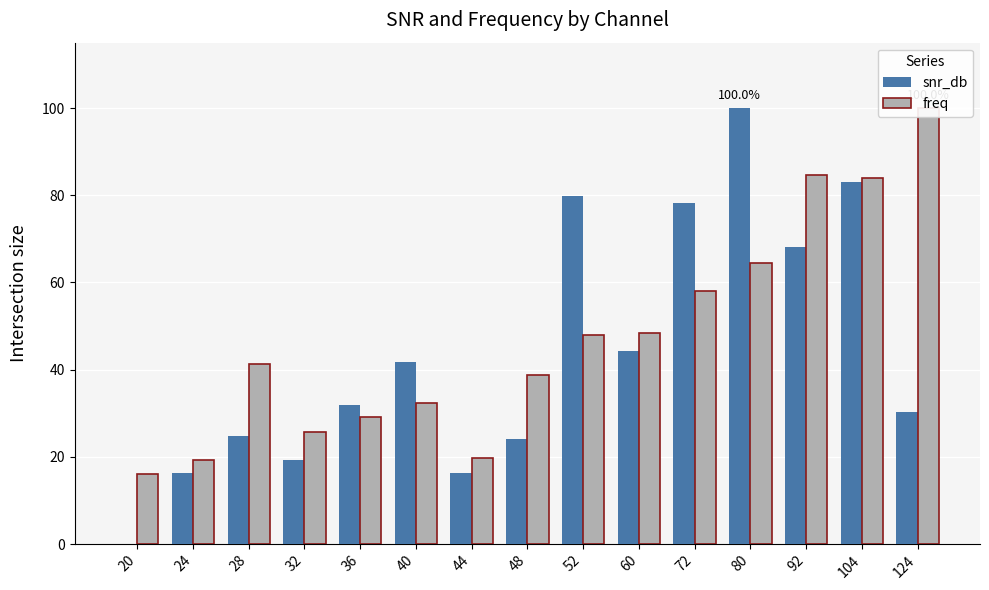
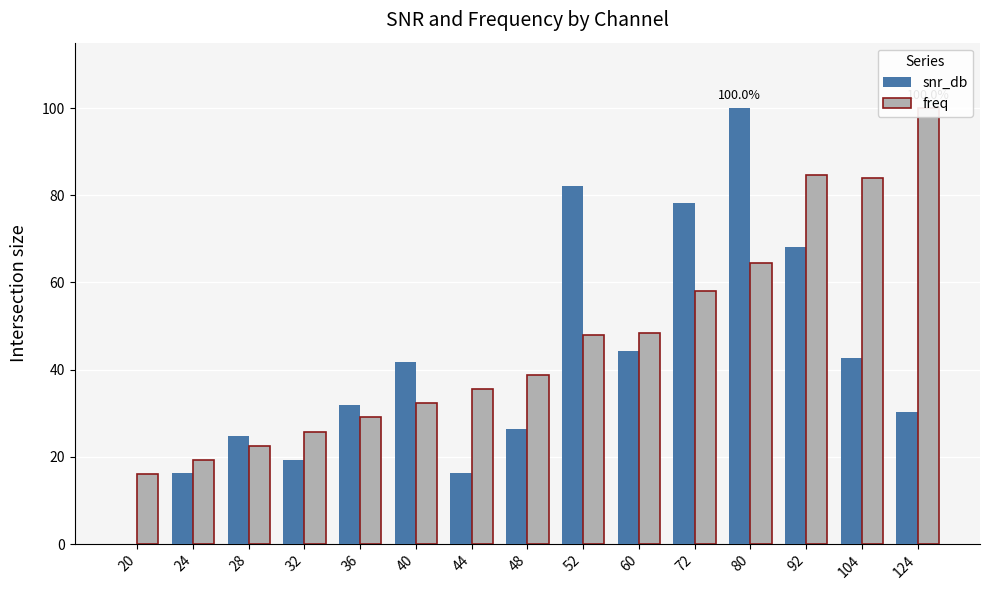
  {
    "snr_db": {
      "20": 0,
      "24": 16,
      "28": 25,
      "32": 19,
      "36": 32,
      "40": 42,
      "44": 16,
-     "48": 24,
-     "52": 80,
+     "48": 26,
+     "52": 82,
      "60": 44,
      "72": 78,
      "92": 68,
-     "104": 83,
+     "104": 43,
      "124": 30
    },
    "freq": {
      "20": 16,
      "24": 19,
-     "28": 41,
+     "28": 23,
      "32": 26,
      "36": 29,
      "40": 32,
-     "44": 20,
+     "44": 35,
      "48": 39,
      "52": 48,
      "60": 48,
      "72": 58,
      "80": 65,
      "92": 85,
      "104": 84
    }
  }
